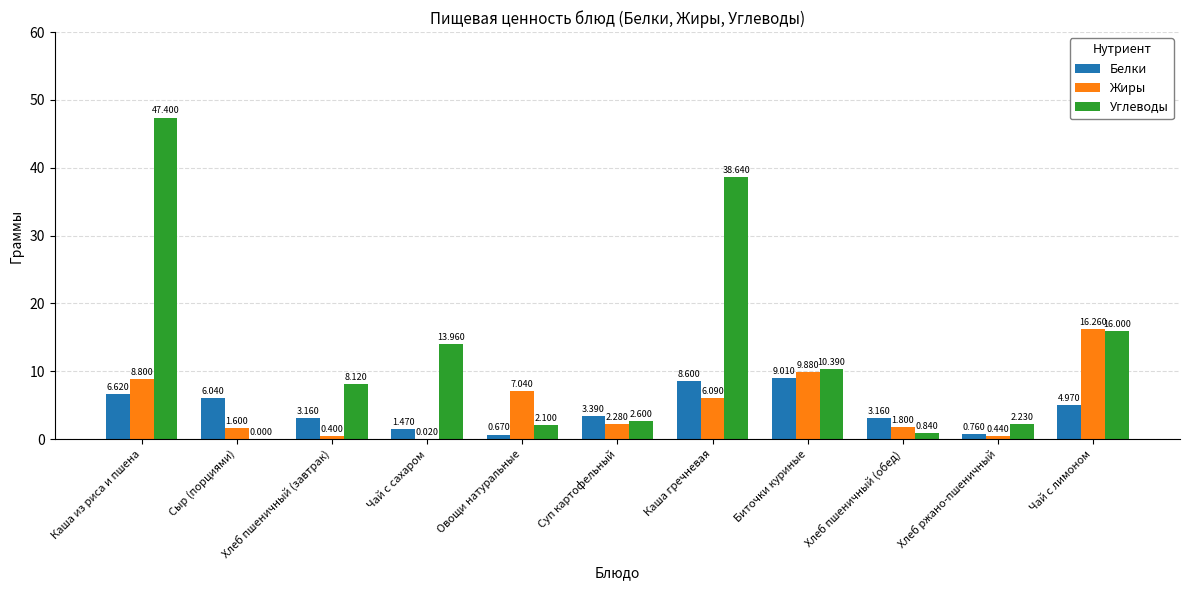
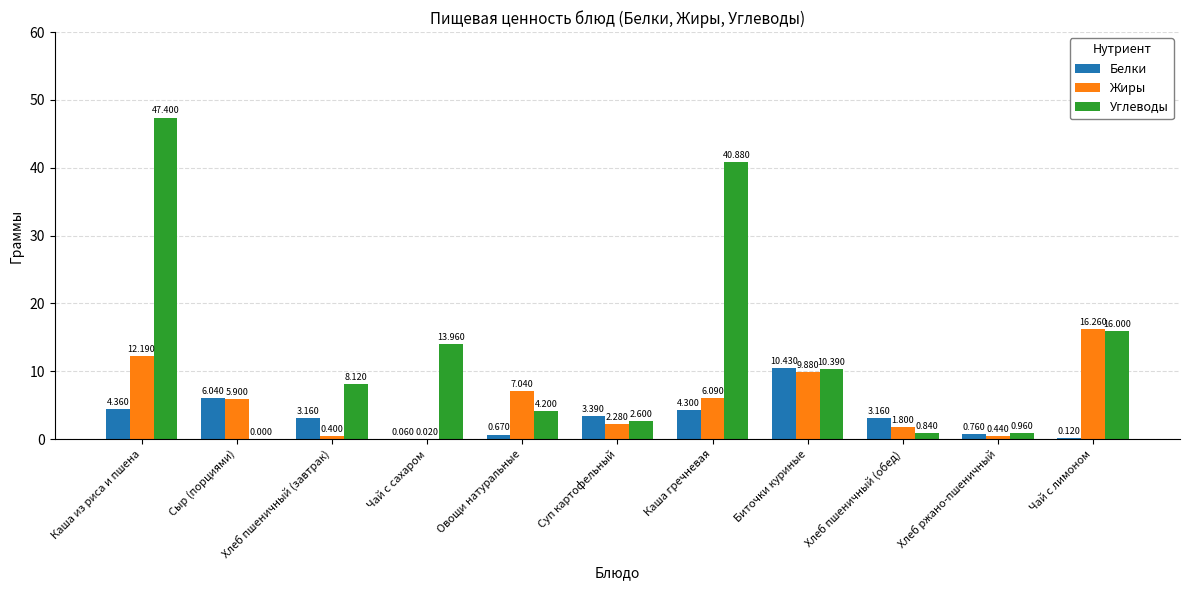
  {
    "Белки": {
-     "Каша из риса и пшена": 6.620,
+     "Каша из риса и пшена": 4.360,
      "Сыр (порциями)": 6.040,
      "Хлеб пшеничный (завтрак)": 3.160,
-     "Чай с сахаром": 1.470,
+     "Чай с сахаром": 0.060,
      "Овощи натуральные": 0.670,
      "Суп картофельный": 3.390,
-     "Каша гречневая": 8.600,
-     "Биточки куриные": 9.010,
+     "Каша гречневая": 4.300,
+     "Биточки куриные": 10.430,
      "Хлеб пшеничный (обед)": 3.160,
      "Хлеб ржано-пшеничный": 0.760,
-     "Чай с лимоном": 4.970
+     "Чай с лимоном": 0.120
    },
    "Жиры": {
-     "Каша из риса и пшена": 8.800,
-     "Сыр (порциями)": 1.600,
+     "Каша из риса и пшена": 12.190,
+     "Сыр (порциями)": 5.900,
      "Хлеб пшеничный (завтрак)": 0.400,
      "Чай с сахаром": 0.020,
      "Овощи натуральные": 7.040,
      "Суп картофельный": 2.280,
      "Каша гречневая": 6.090,
      "Биточки куриные": 9.880,
      "Хлеб пшеничный (обед)": 1.800,
      "Хлеб ржано-пшеничный": 0.440,
      "Чай с лимоном": 16.260
    },
    "Углеводы": {
      "Каша из риса и пшена": 47.400,
      "Сыр (порциями)": 0.000,
      "Хлеб пшеничный (завтрак)": 8.120,
      "Чай с сахаром": 13.960,
-     "Овощи натуральные": 2.100,
+     "Овощи натуральные": 4.200,
      "Суп картофельный": 2.600,
-     "Каша гречневая": 38.640,
+     "Каша гречневая": 40.880,
      "Биточки куриные": 10.390,
      "Хлеб пшеничный (обед)": 0.840,
-     "Хлеб ржано-пшеничный": 2.230,
+     "Хлеб ржано-пшеничный": 0.960,
      "Чай с лимоном": 16.000
    }
  }
